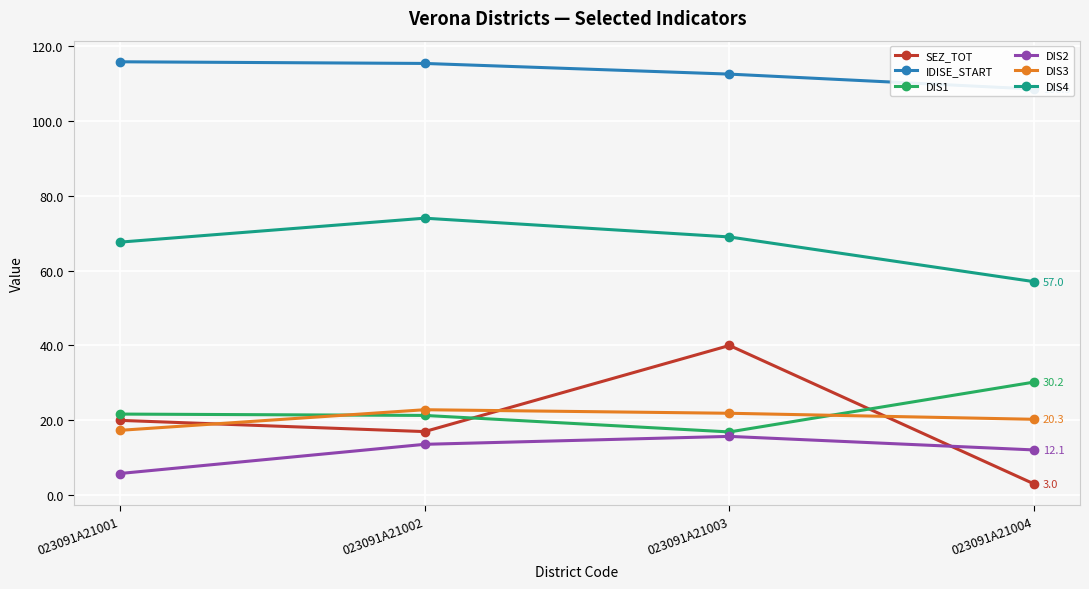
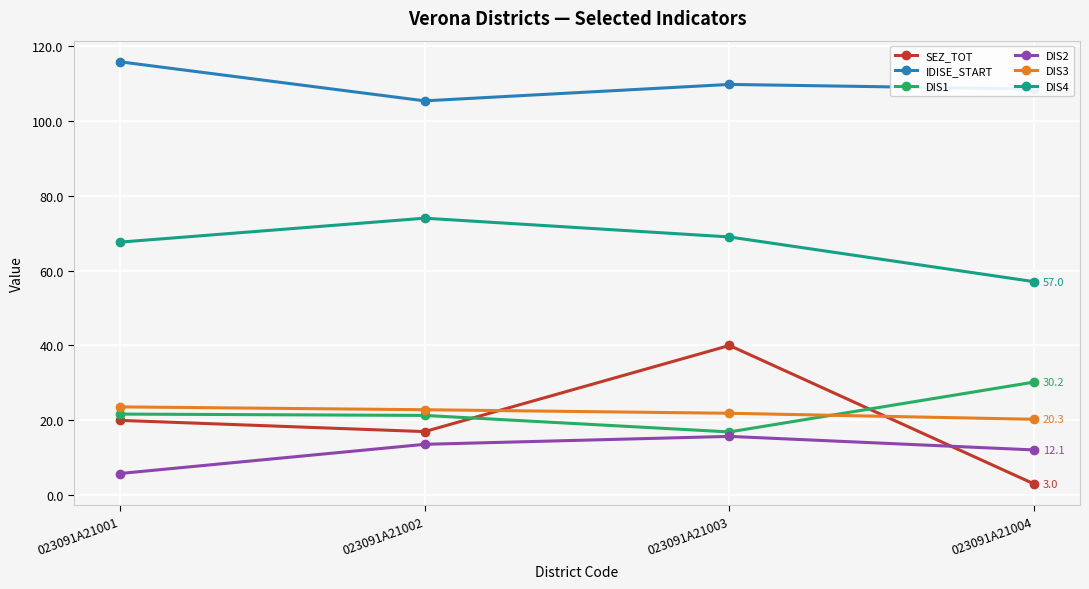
  {
    "SEZ_TOT": {
      "023091A21004": 3.0
    },
    "IDISE_START": {
      "023091A21001": 116,
-     "023091A21002": 115,
-     "023091A21003": 112
+     "023091A21002": 105,
+     "023091A21003": 110
    },
    "DIS2": {
      "023091A21004": 12.1
    },
    "DIS3": {
-     "023091A21001": 17,
+     "023091A21001": 24,
      "023091A21002": 23,
      "023091A21003": 22
    }
  }
